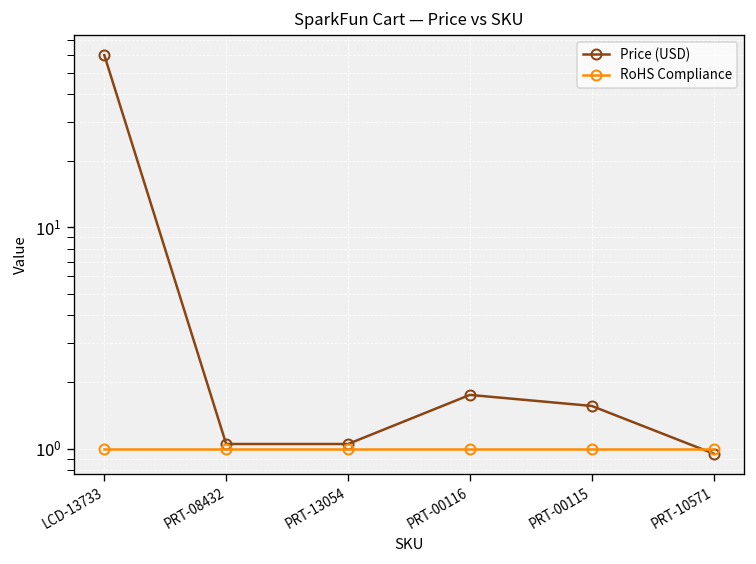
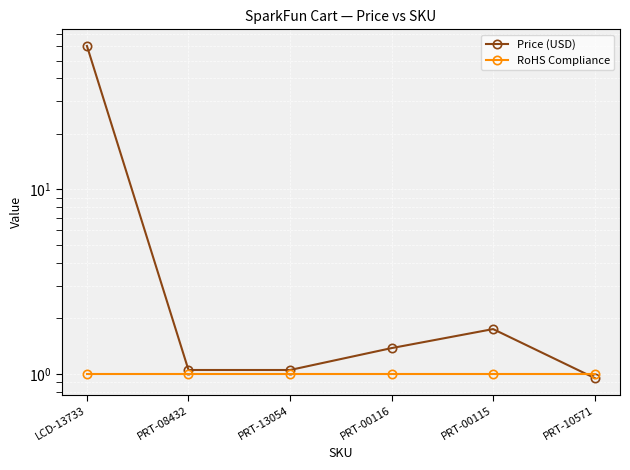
  {
    "Price (USD)": {
      "LCD-13733": 60,
      "PRT-08432": 1.1,
      "PRT-13054": 1.1,
-     "PRT-00116": 1.8,
-     "PRT-00115": 1.6,
+     "PRT-00116": 1.4,
+     "PRT-00115": 1.8,
      "PRT-10571": 1.0
    },
    "RoHS Compliance": {
      "LCD-13733": 1.0,
      "PRT-08432": 1.0,
      "PRT-13054": 1.0,
      "PRT-00116": 1.0,
      "PRT-00115": 1.0,
      "PRT-10571": 1.0
    }
  }
